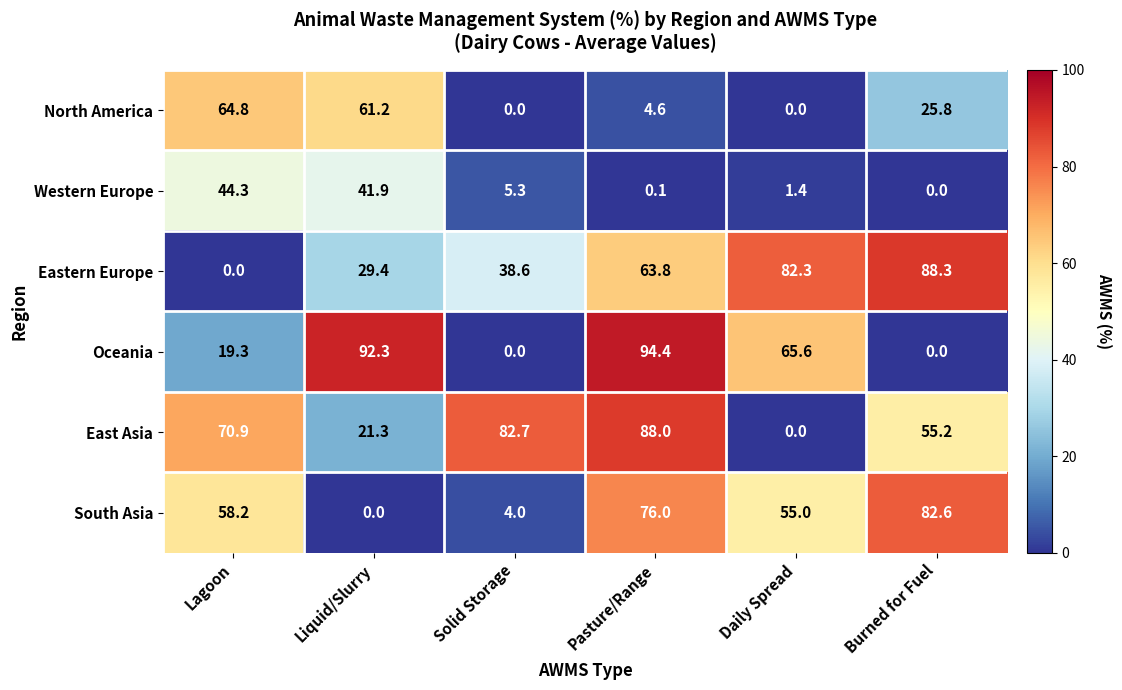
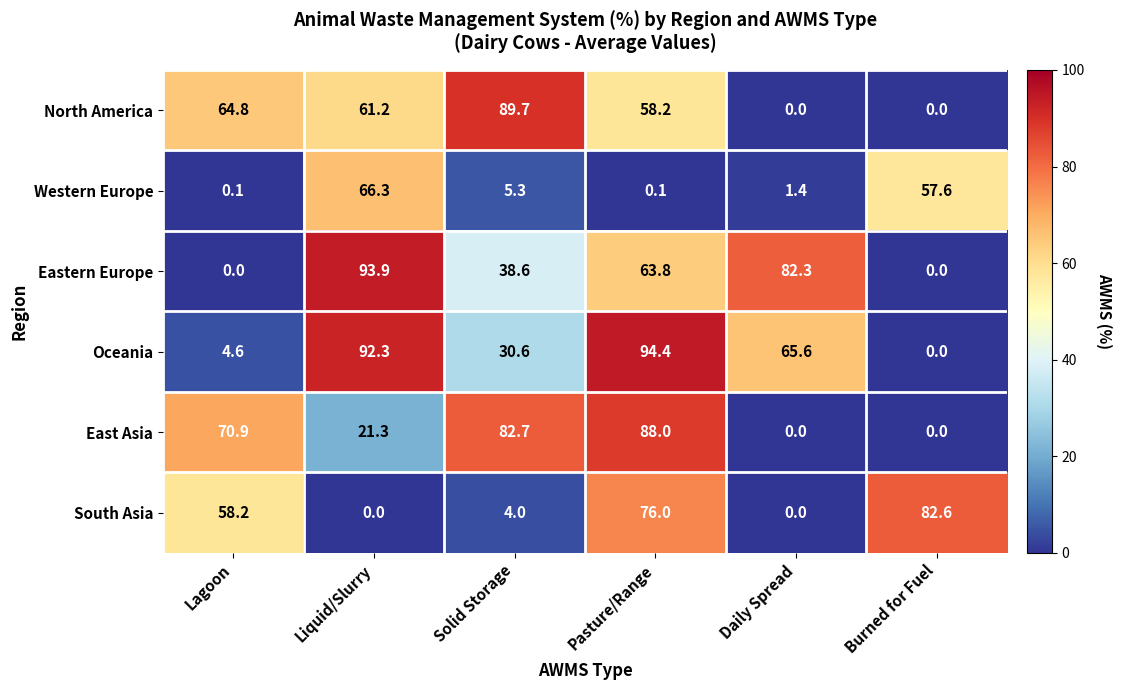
  {
    "North America": {
      "Lagoon": 64.8,
      "Liquid/Slurry": 61.2,
-     "Solid Storage": 0.0,
-     "Pasture/Range": 4.6,
+     "Solid Storage": 89.7,
+     "Pasture/Range": 58.2,
      "Daily Spread": 0.0,
-     "Burned for Fuel": 25.8
+     "Burned for Fuel": 0.0
    },
    "Western Europe": {
-     "Lagoon": 44.3,
-     "Liquid/Slurry": 41.9,
+     "Lagoon": 0.1,
+     "Liquid/Slurry": 66.3,
      "Solid Storage": 5.3,
      "Pasture/Range": 0.1,
      "Daily Spread": 1.4,
-     "Burned for Fuel": 0.0
+     "Burned for Fuel": 57.6
    },
    "Eastern Europe": {
      "Lagoon": 0.0,
-     "Liquid/Slurry": 29.4,
+     "Liquid/Slurry": 93.9,
      "Solid Storage": 38.6,
      "Pasture/Range": 63.8,
      "Daily Spread": 82.3,
-     "Burned for Fuel": 88.3
+     "Burned for Fuel": 0.0
    },
    "Oceania": {
-     "Lagoon": 19.3,
+     "Lagoon": 4.6,
      "Liquid/Slurry": 92.3,
-     "Solid Storage": 0.0,
+     "Solid Storage": 30.6,
      "Pasture/Range": 94.4,
      "Daily Spread": 65.6,
      "Burned for Fuel": 0.0
    },
    "East Asia": {
      "Lagoon": 70.9,
      "Liquid/Slurry": 21.3,
      "Solid Storage": 82.7,
      "Pasture/Range": 88.0,
      "Daily Spread": 0.0,
-     "Burned for Fuel": 55.2
+     "Burned for Fuel": 0.0
    },
    "South Asia": {
      "Lagoon": 58.2,
      "Liquid/Slurry": 0.0,
      "Solid Storage": 4.0,
      "Pasture/Range": 76.0,
-     "Daily Spread": 55.0,
+     "Daily Spread": 0.0,
      "Burned for Fuel": 82.6
    }
  }
